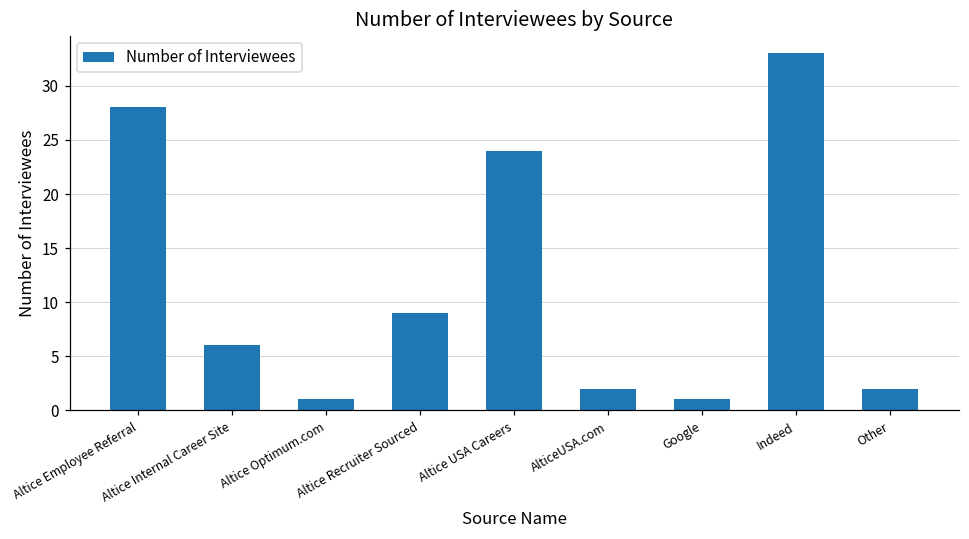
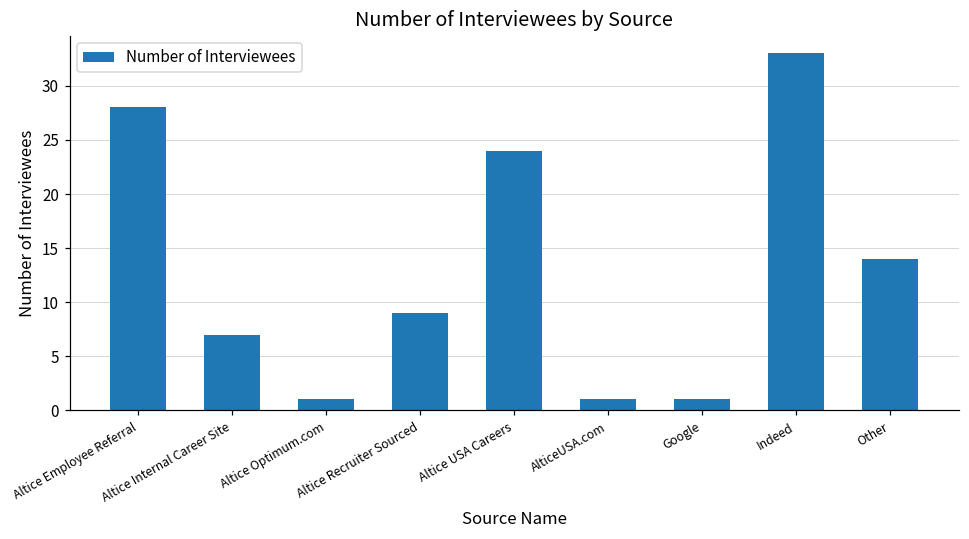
  {
    "Altice Employee Referral": 28,
-   "Altice Internal Career Site": 6,
+   "Altice Internal Career Site": 7,
    "Altice Optimum.com": 1,
    "Altice Recruiter Sourced": 9,
    "Altice USA Careers": 24,
-   "AlticeUSA.com": 2,
+   "AlticeUSA.com": 1,
    "Google": 1,
    "Indeed": 33,
-   "Other": 2
+   "Other": 14
  }
